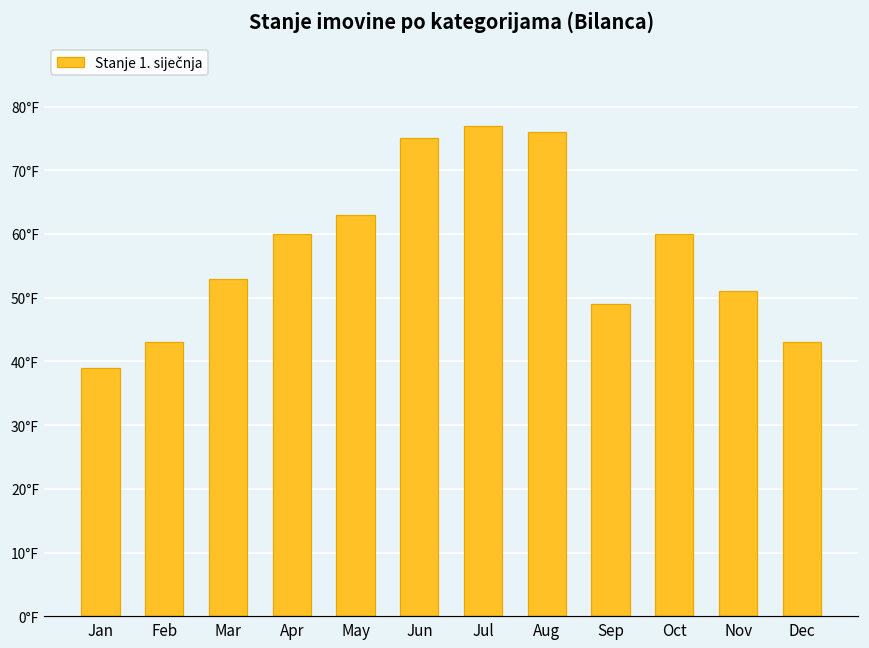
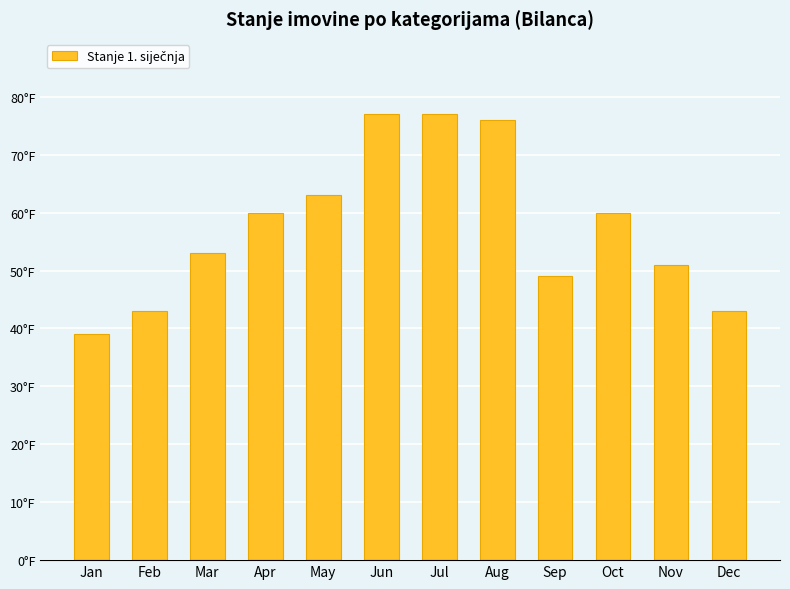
  {
    "Jan": "39°F",
    "Feb": "43°F",
    "Mar": "53°F",
    "Apr": "60°F",
    "May": "63°F",
-   "Jun": "75°F",
+   "Jun": "77°F",
    "Jul": "77°F",
    "Aug": "76°F",
    "Sep": "49°F",
    "Oct": "60°F",
    "Nov": "51°F",
    "Dec": "43°F"
  }
